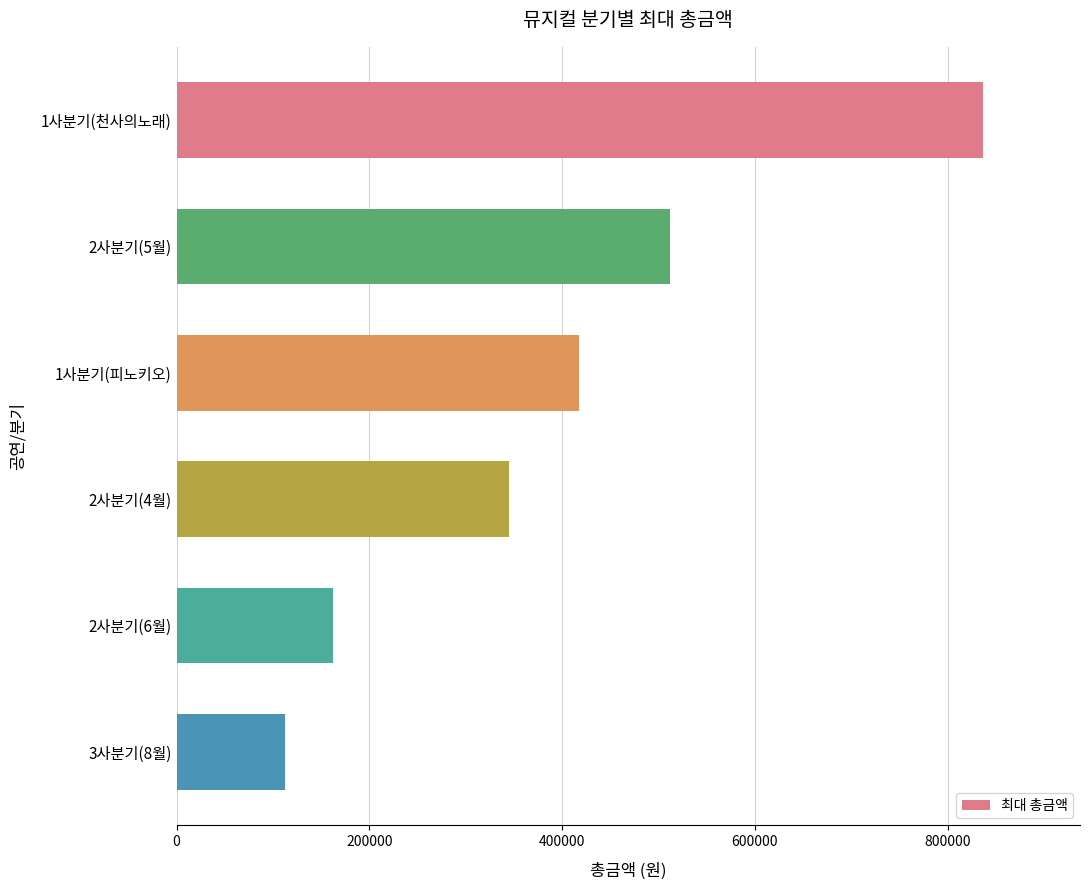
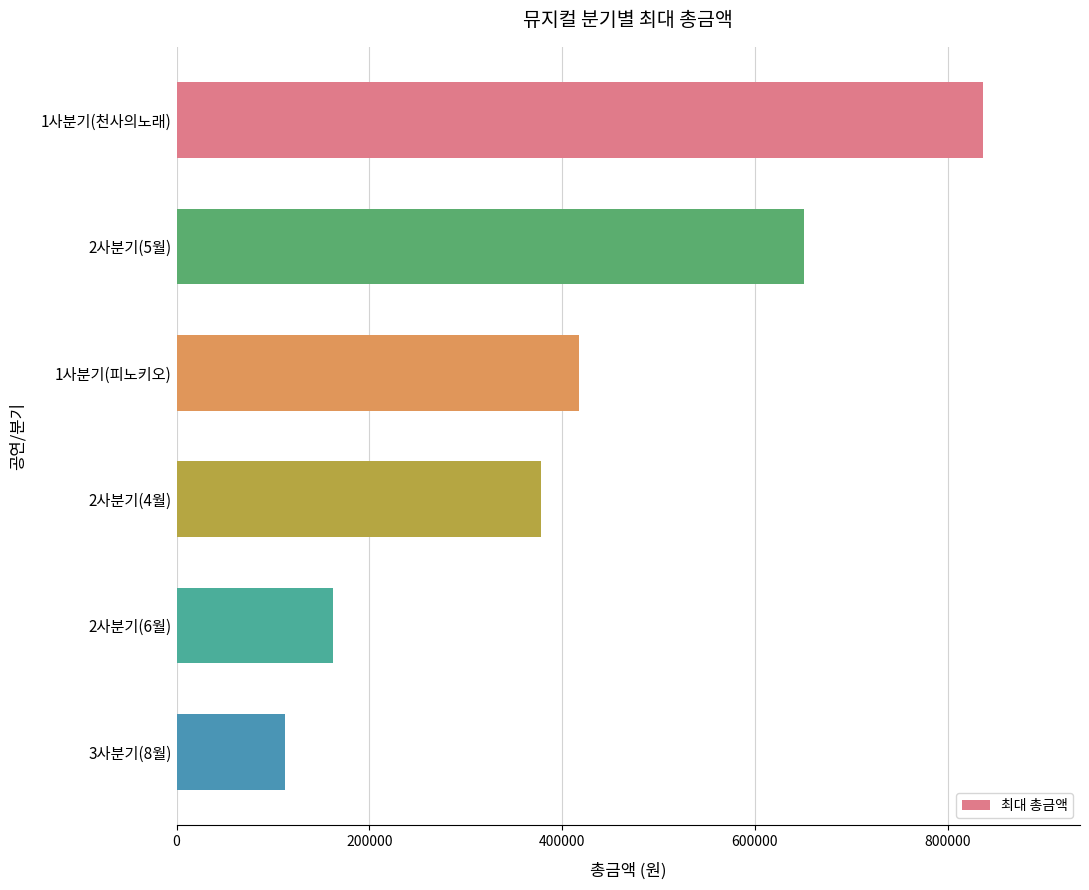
  {
    "1사분기(천사의노래)": 840000,
-   "2사분기(5월)": 510000,
+   "2사분기(5월)": 650000,
    "1사분기(피노키오)": 420000,
-   "2사분기(4월)": 340000,
+   "2사분기(4월)": 380000,
    "2사분기(6월)": 160000,
    "3사분기(8월)": 110000
  }
